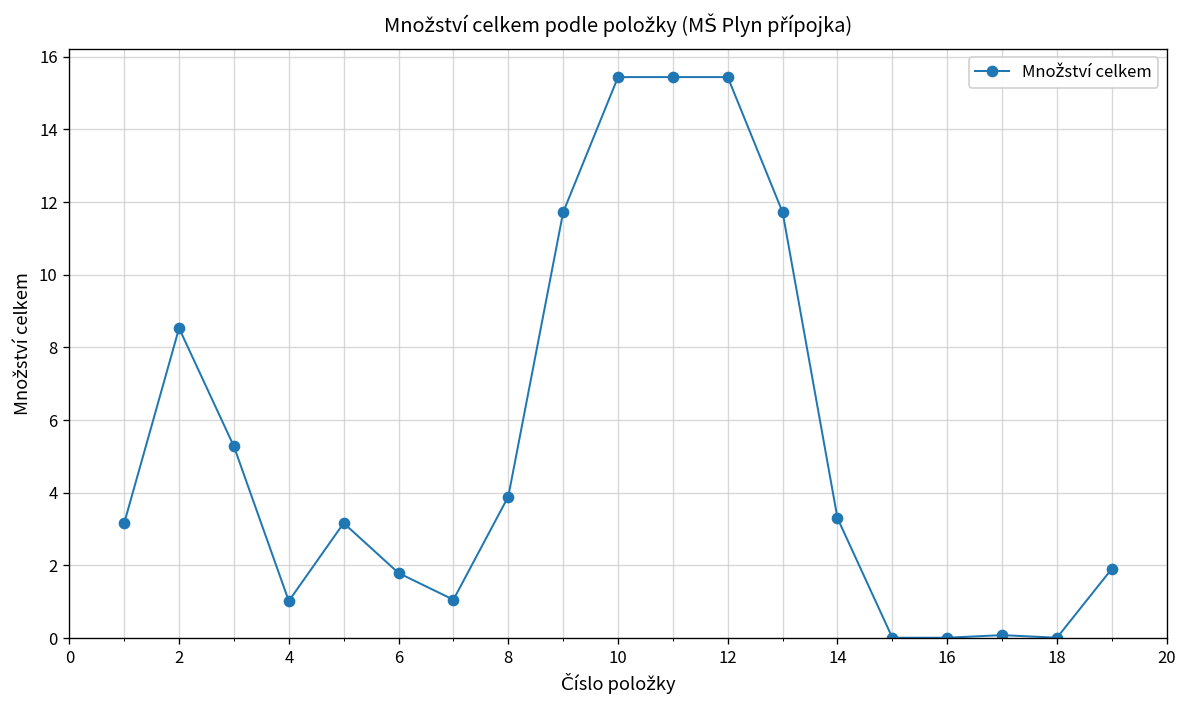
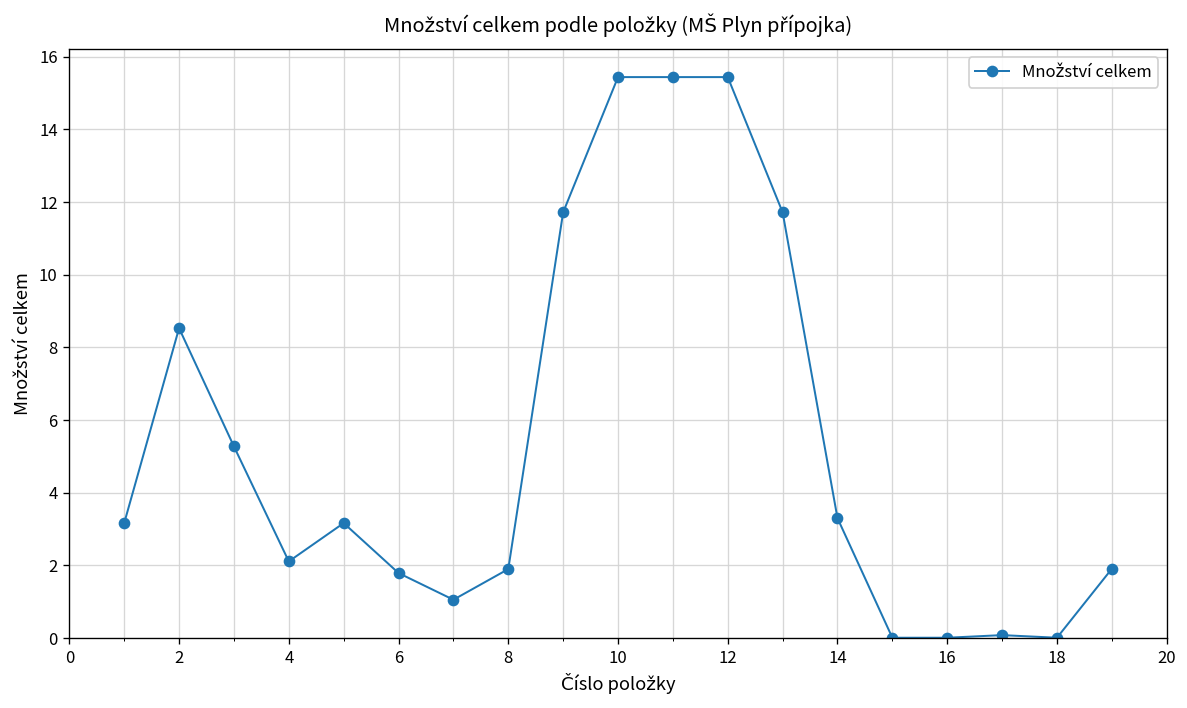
  {
    "2": 8.5,
-   "4": 1.0,
+   "4": 2.1,
    "6": 1.8,
-   "8": 3.9,
+   "8": 1.9,
    "10": 15.4,
    "12": 15.4,
    "14": 3.3,
    "16": 0.0,
    "18": 0.0
  }
